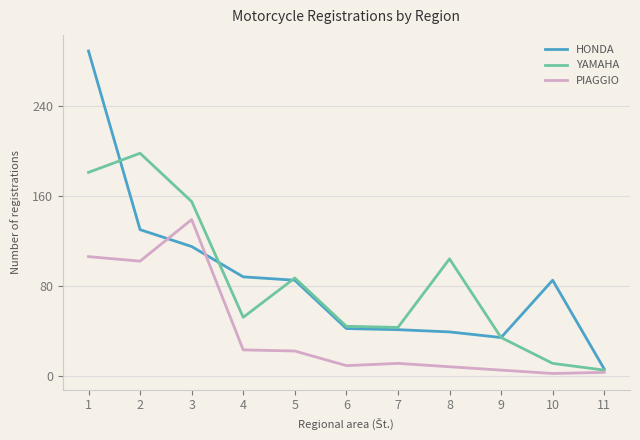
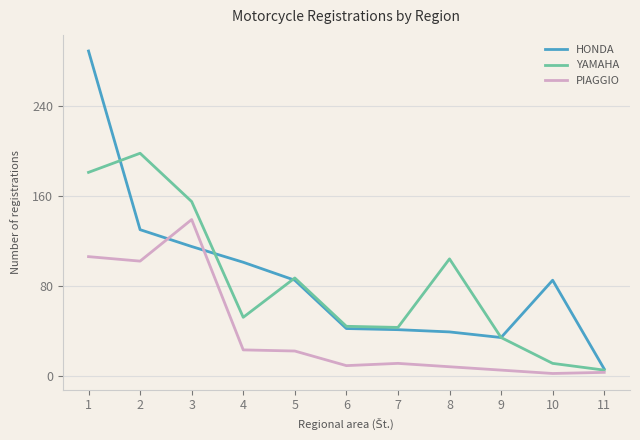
  {
    "HONDA": {
      "1": 289,
      "2": 130,
      "3": 115,
-     "4": 88,
+     "4": 101,
      "8": 39,
      "10": 85
    },
    "YAMAHA": {
      "1": 181,
      "2": 198,
      "3": 155,
      "4": 52,
      "8": 104,
      "10": 11
    },
    "PIAGGIO": {
      "1": 106,
      "2": 102,
      "3": 139,
      "4": 23,
      "5": 22,
      "6": 9,
      "7": 11,
      "8": 8,
      "9": 5,
      "10": 2
    }
  }
